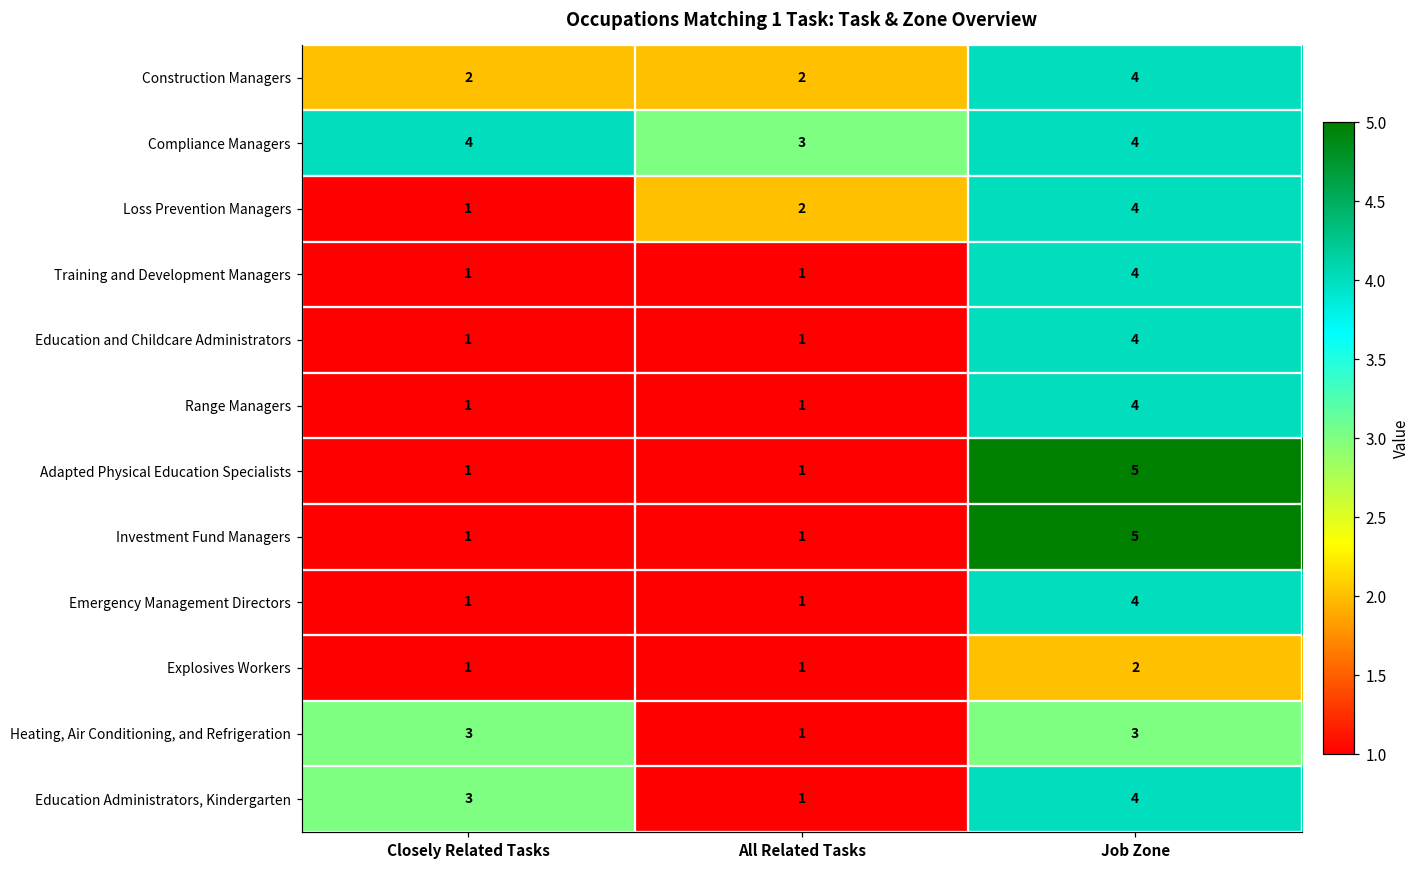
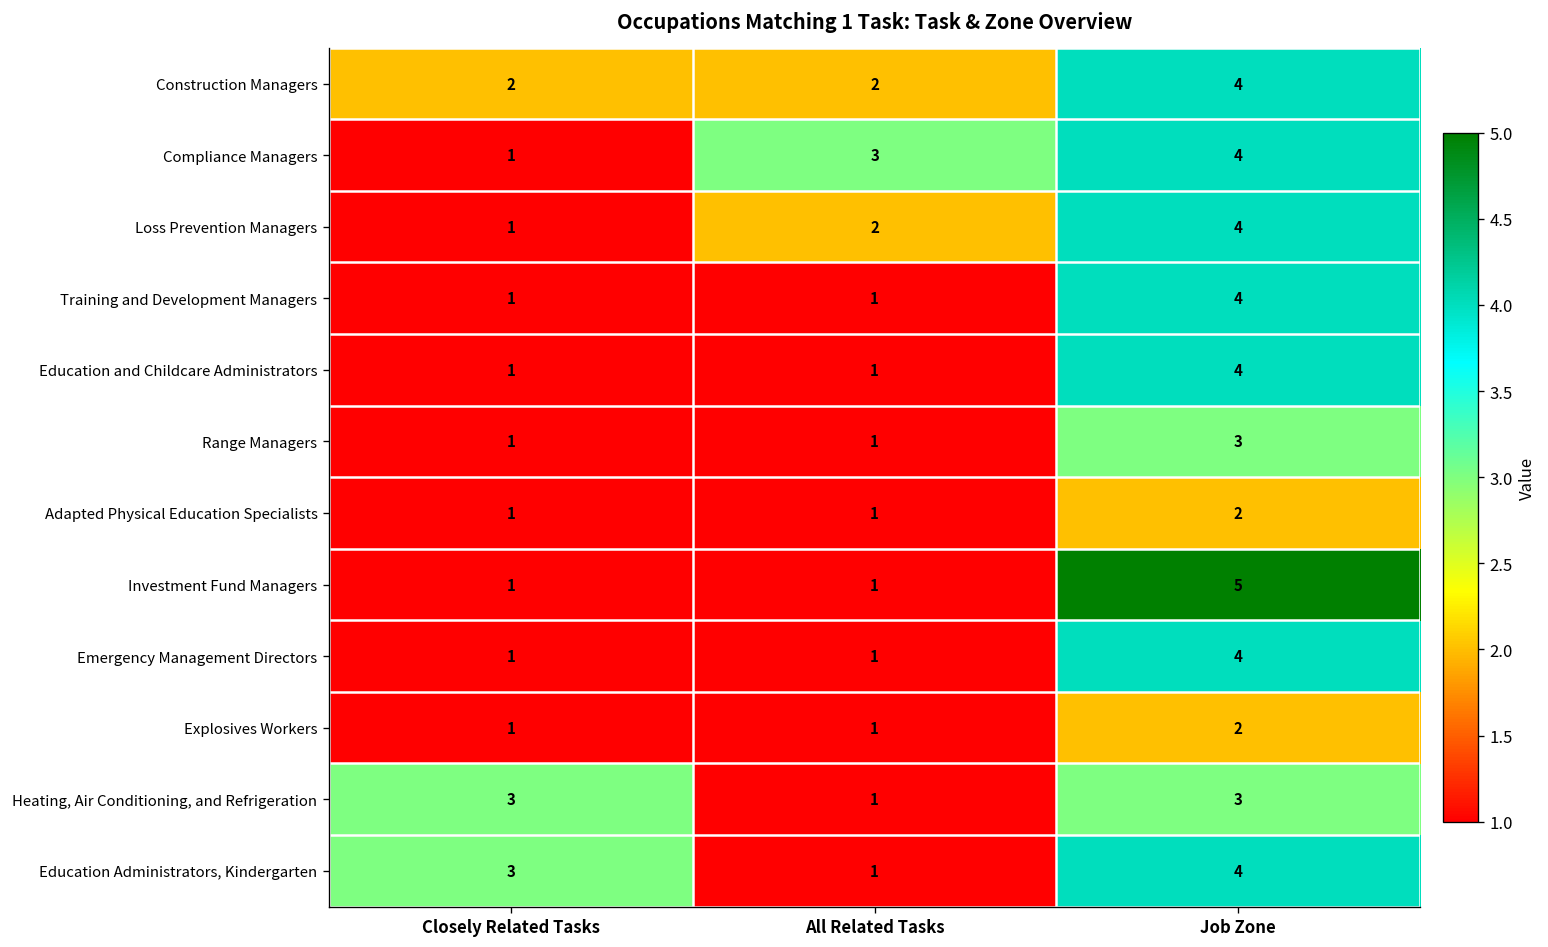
  {
    "Construction Managers": {
      "Closely Related Tasks": 2,
      "All Related Tasks": 2,
      "Job Zone": 4
    },
    "Compliance Managers": {
-     "Closely Related Tasks": 4,
+     "Closely Related Tasks": 1,
      "All Related Tasks": 3,
      "Job Zone": 4
    },
    "Loss Prevention Managers": {
      "Closely Related Tasks": 1,
      "All Related Tasks": 2,
      "Job Zone": 4
    },
    "Training and Development Managers": {
      "Closely Related Tasks": 1,
      "All Related Tasks": 1,
      "Job Zone": 4
    },
    "Education and Childcare Administrators": {
      "Closely Related Tasks": 1,
      "All Related Tasks": 1,
      "Job Zone": 4
    },
    "Range Managers": {
      "Closely Related Tasks": 1,
      "All Related Tasks": 1,
-     "Job Zone": 4
+     "Job Zone": 3
    },
    "Adapted Physical Education Specialists": {
      "Closely Related Tasks": 1,
      "All Related Tasks": 1,
-     "Job Zone": 5
+     "Job Zone": 2
    },
    "Investment Fund Managers": {
      "Closely Related Tasks": 1,
      "All Related Tasks": 1,
      "Job Zone": 5
    },
    "Emergency Management Directors": {
      "Closely Related Tasks": 1,
      "All Related Tasks": 1,
      "Job Zone": 4
    },
    "Explosives Workers": {
      "Closely Related Tasks": 1,
      "All Related Tasks": 1,
      "Job Zone": 2
    },
    "Heating, Air Conditioning, and Refrigeration": {
      "Closely Related Tasks": 3,
      "All Related Tasks": 1,
      "Job Zone": 3
    },
    "Education Administrators, Kindergarten": {
      "Closely Related Tasks": 3,
      "All Related Tasks": 1,
      "Job Zone": 4
    }
  }
